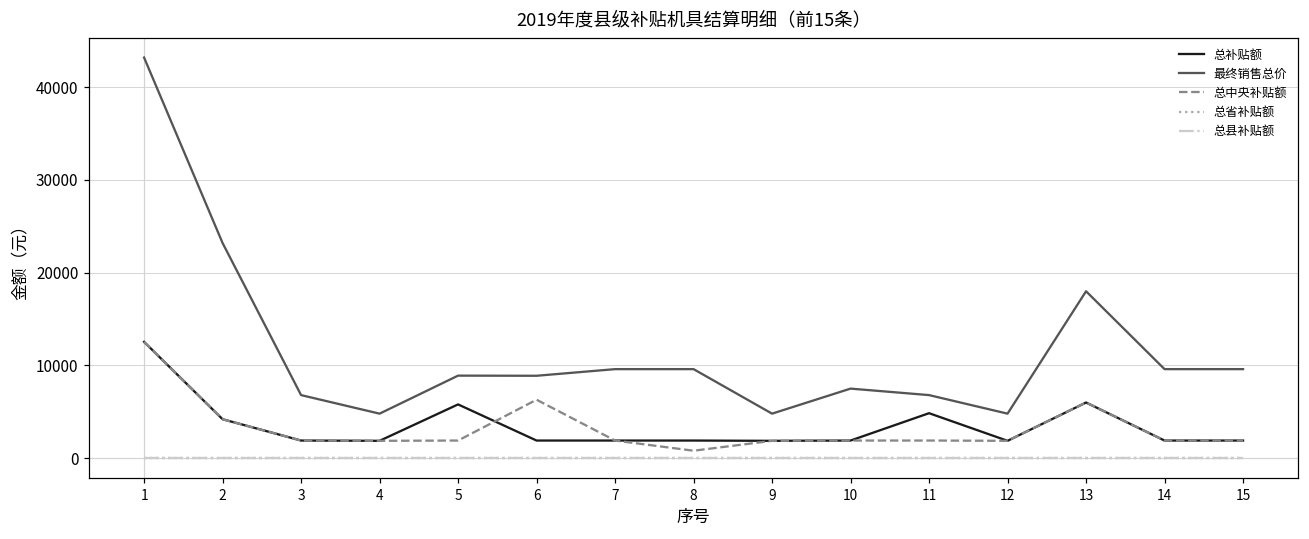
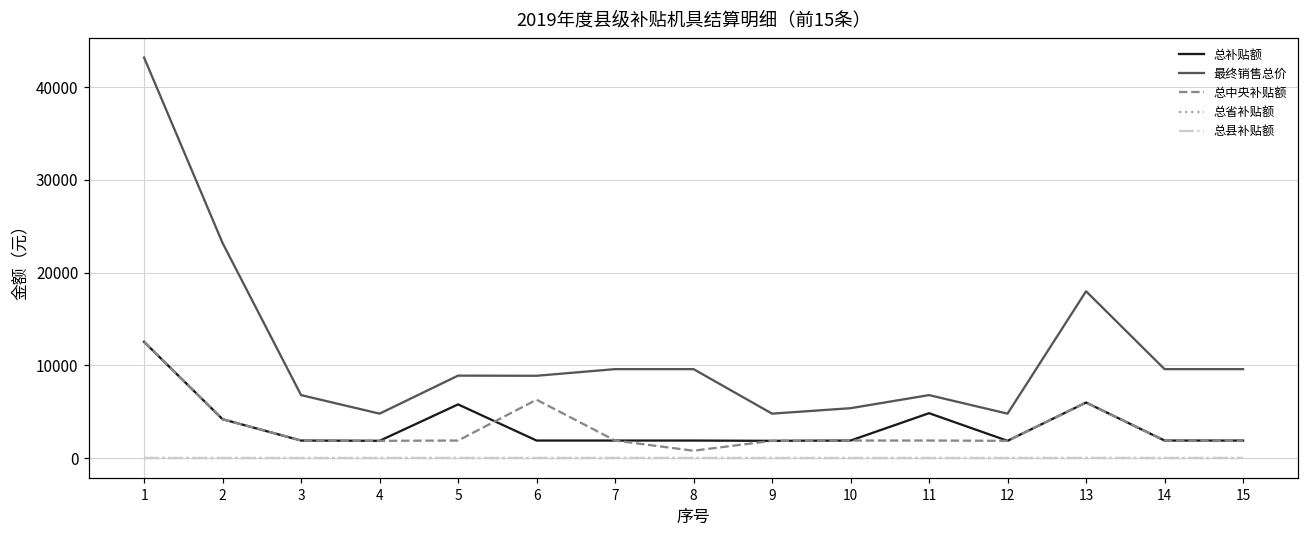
  {
    "总补贴额": {
      "5": 6000,
      "6": 2000,
      "8": 2000,
      "11": 5000
    },
    "最终销售总价": {
      "1": 43000,
      "2": 23000,
      "3": 7000,
      "4": 5000,
      "5": 9000,
      "6": 9000,
      "7": 10000,
      "8": 10000,
      "9": 5000,
-     "10": 8000,
+     "10": 5000,
      "11": 7000,
      "12": 5000,
      "13": 18000,
      "14": 10000,
      "15": 10000
    },
    "总中央补贴额": {
      "5": 2000,
      "6": 6000,
      "8": 1000,
      "11": 2000
    },
    "总县补贴额": {
      "1": 0,
      "2": 0,
      "3": 0,
      "4": 0,
      "5": 0,
      "6": 0,
      "7": 0,
      "8": 0,
      "9": 0,
      "10": 0,
      "11": 0,
      "12": 0,
      "13": 0,
      "14": 0,
      "15": 0
    }
  }
